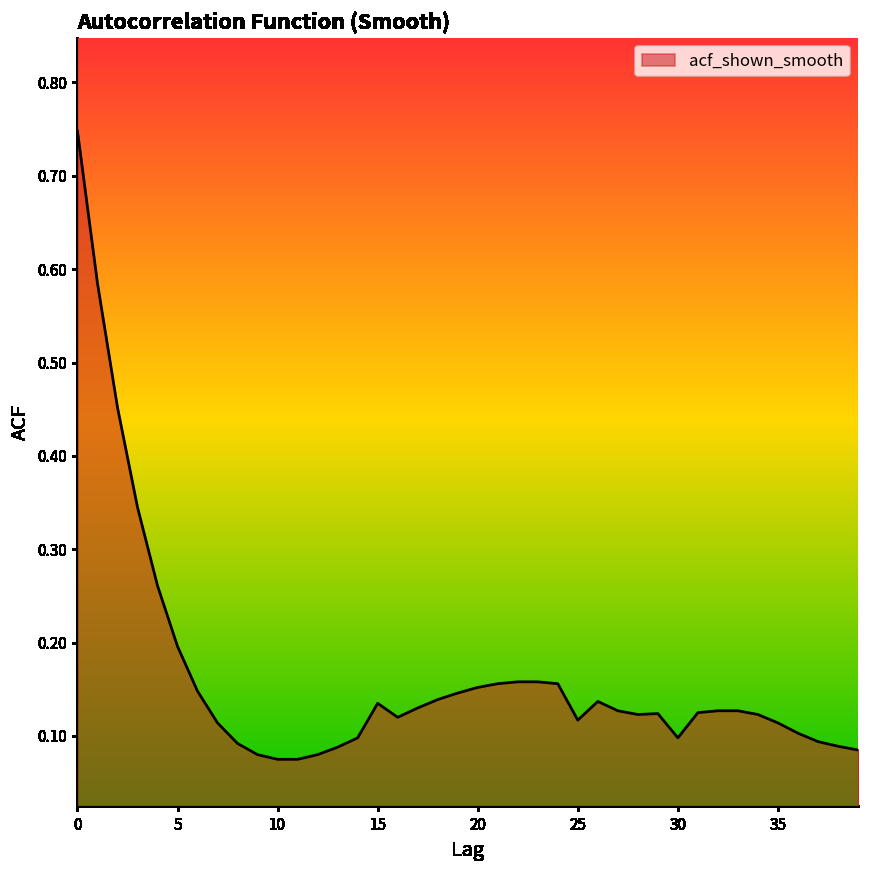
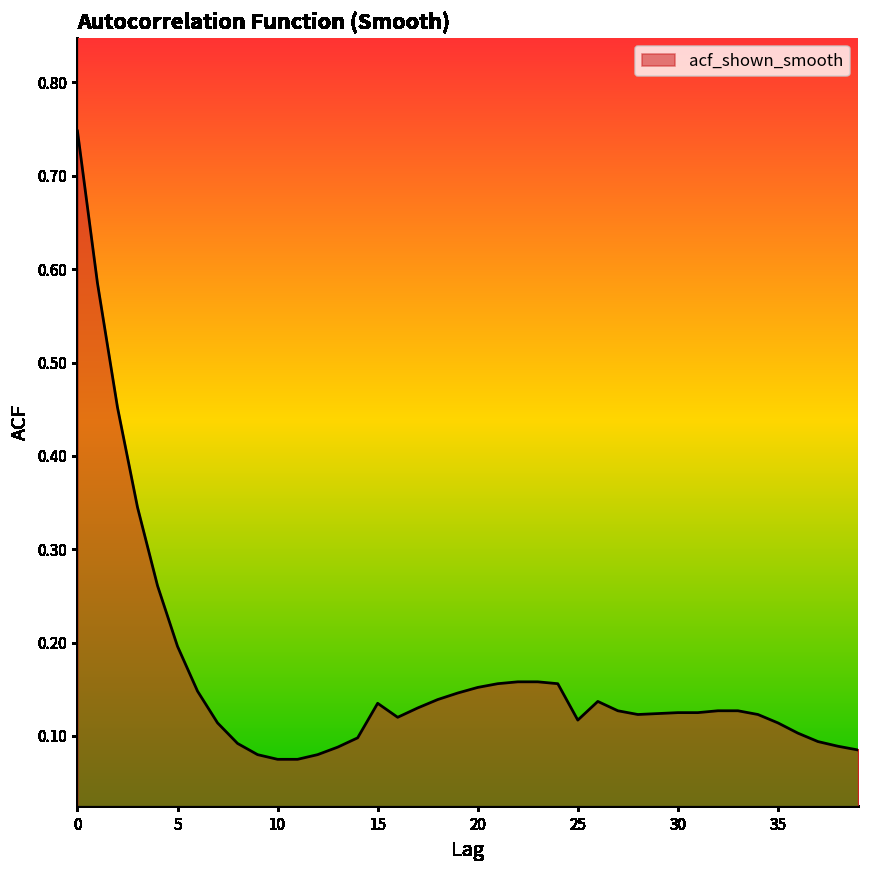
  {
    "0": 0.75,
    "5": 0.20,
    "10": 0.08,
    "15": 0.14,
    "20": 0.15,
    "25": 0.12,
-   "30": 0.10,
+   "30": 0.13,
    "35": 0.11
  }
